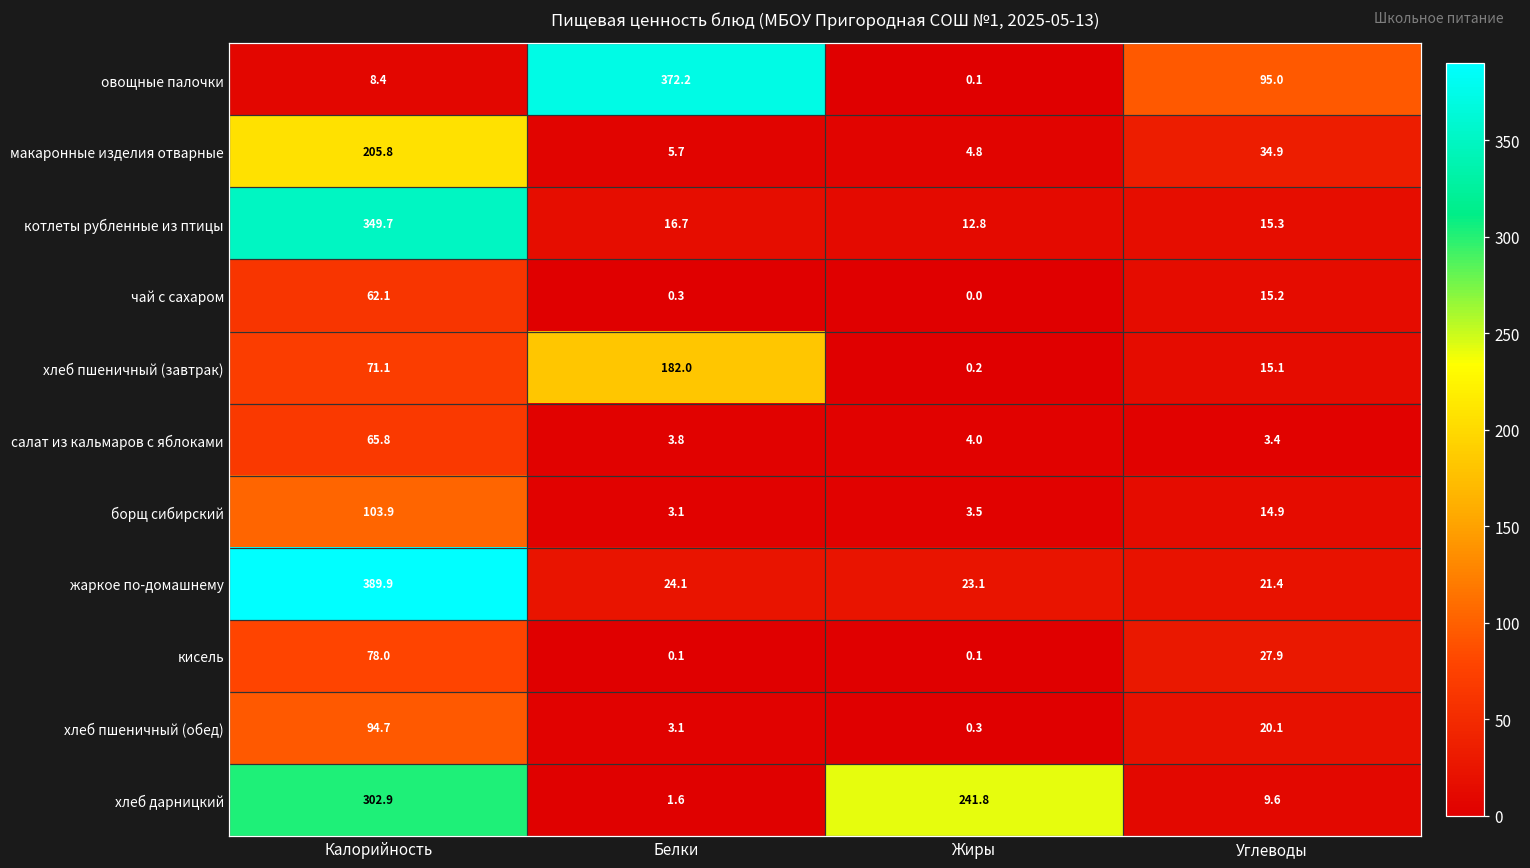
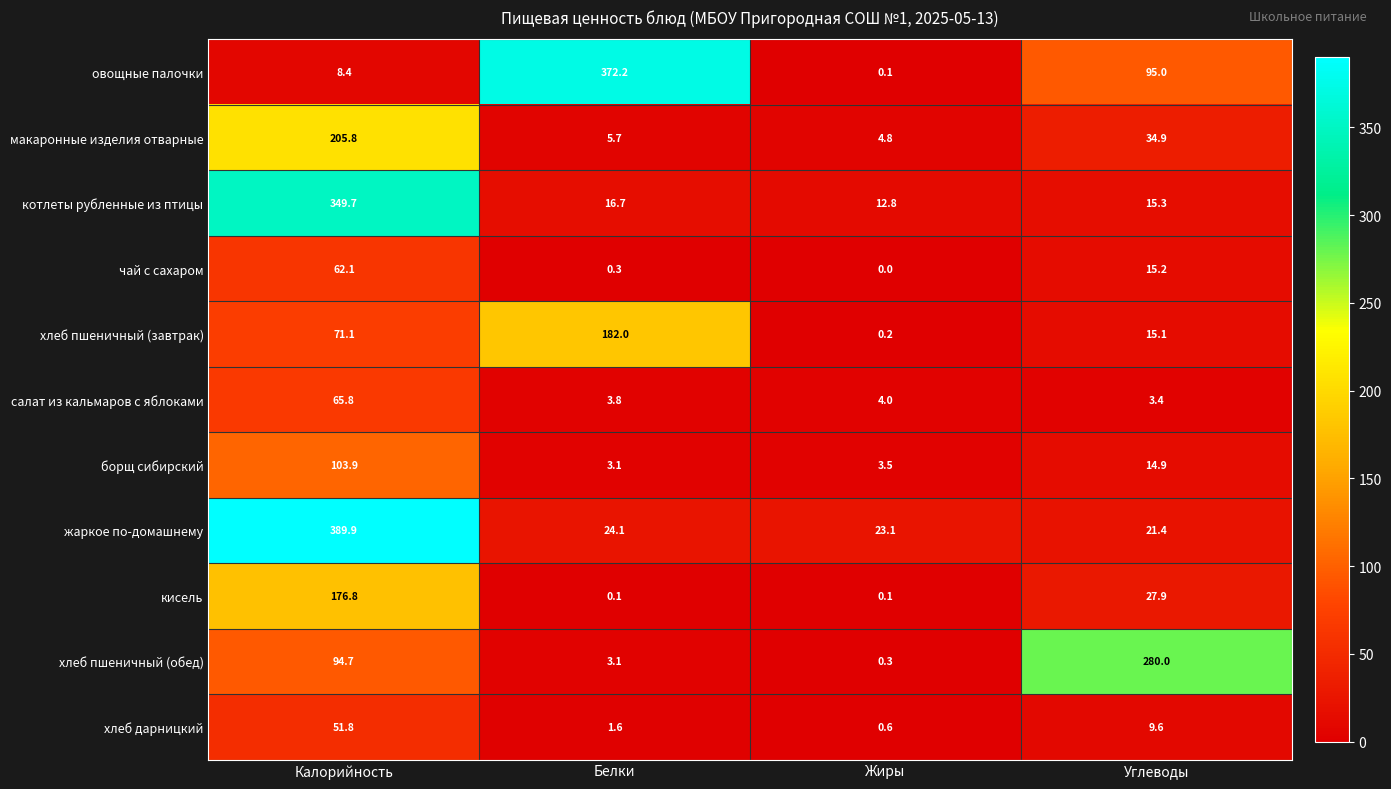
  {
    "овощные палочки": {
      "Калорийность": 8.4,
      "Белки": 372.2,
      "Жиры": 0.1,
      "Углеводы": 95.0
    },
    "макаронные изделия отварные": {
      "Калорийность": 205.8,
      "Белки": 5.7,
      "Жиры": 4.8,
      "Углеводы": 34.9
    },
    "котлеты рубленные из птицы": {
      "Калорийность": 349.7,
      "Белки": 16.7,
      "Жиры": 12.8,
      "Углеводы": 15.3
    },
    "чай с сахаром": {
      "Калорийность": 62.1,
      "Белки": 0.3,
      "Жиры": 0.0,
      "Углеводы": 15.2
    },
    "хлеб пшеничный (завтрак)": {
      "Калорийность": 71.1,
      "Белки": 182.0,
      "Жиры": 0.2,
      "Углеводы": 15.1
    },
    "салат из кальмаров с яблоками": {
      "Калорийность": 65.8,
      "Белки": 3.8,
      "Жиры": 4.0,
      "Углеводы": 3.4
    },
    "борщ сибирский": {
      "Калорийность": 103.9,
      "Белки": 3.1,
      "Жиры": 3.5,
      "Углеводы": 14.9
    },
    "жаркое по-домашнему": {
      "Калорийность": 389.9,
      "Белки": 24.1,
      "Жиры": 23.1,
      "Углеводы": 21.4
    },
    "кисель": {
-     "Калорийность": 78.0,
+     "Калорийность": 176.8,
      "Белки": 0.1,
      "Жиры": 0.1,
      "Углеводы": 27.9
    },
    "хлеб пшеничный (обед)": {
      "Калорийность": 94.7,
      "Белки": 3.1,
      "Жиры": 0.3,
-     "Углеводы": 20.1
+     "Углеводы": 280.0
    },
    "хлеб дарницкий": {
-     "Калорийность": 302.9,
+     "Калорийность": 51.8,
      "Белки": 1.6,
-     "Жиры": 241.8,
+     "Жиры": 0.6,
      "Углеводы": 9.6
    }
  }
